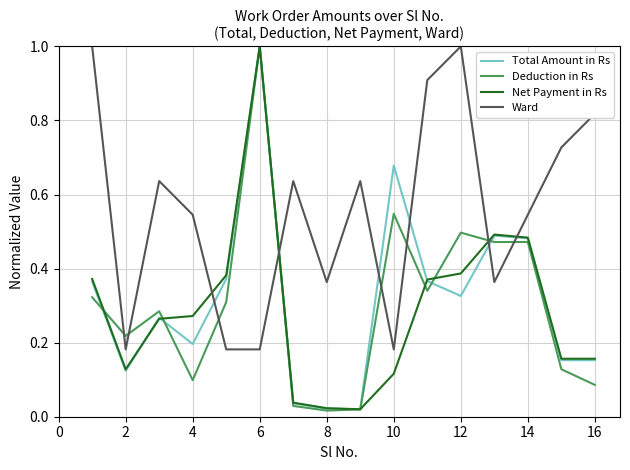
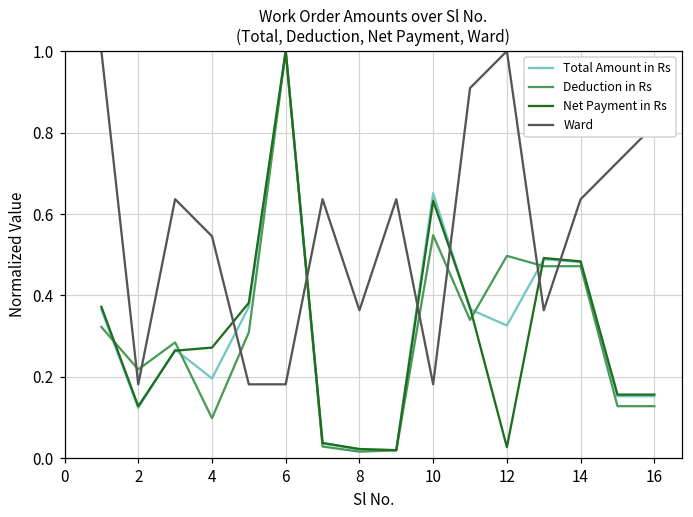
  {
    "Total Amount in Rs": {
      "4": 0.20,
-     "10": 0.68,
+     "10": 0.65,
      "12": 0.33
    },
    "Deduction in Rs": {
      "2": 0.22,
      "4": 0.10,
      "10": 0.55,
      "12": 0.50,
      "14": 0.47,
-     "16": 0.09
+     "16": 0.13
    },
    "Net Payment in Rs": {
      "4": 0.27,
-     "10": 0.12,
-     "12": 0.39
+     "10": 0.63,
+     "12": 0.03
    },
    "Ward": {
      "2": 0.18,
      "4": 0.55,
      "6": 0.18,
      "8": 0.36,
      "10": 0.18,
      "12": 1.00,
-     "14": 0.55
+     "14": 0.64
    }
  }
